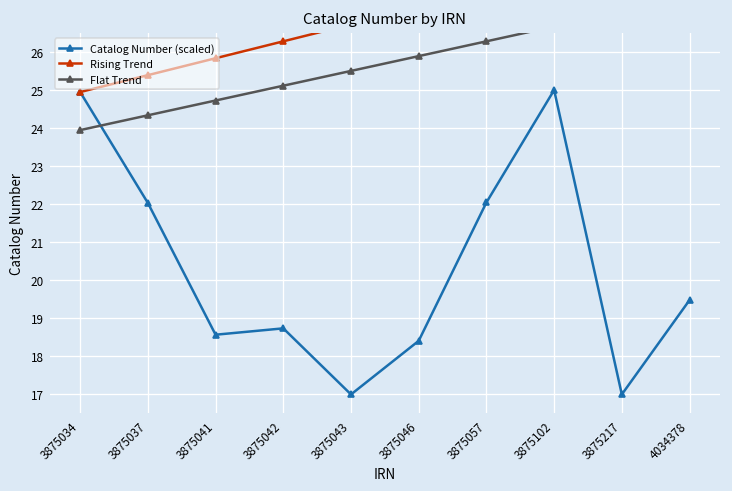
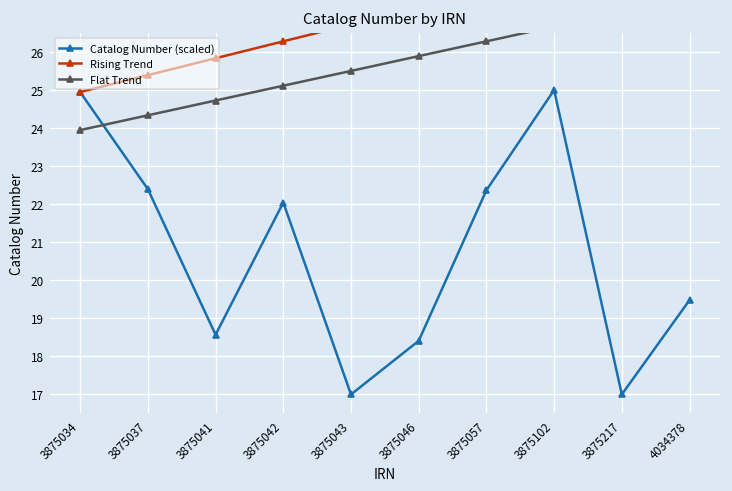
  {
    "Catalog Number (scaled)": {
-     "3875037": 22.0,
+     "3875037": 22.4,
      "3875041": 18.6,
-     "3875042": 18.7,
+     "3875042": 22.0,
      "3875043": 17.0,
      "3875046": 18.4,
-     "3875057": 22.0,
+     "3875057": 22.4,
      "3875102": 25.0,
      "3875217": 17.0,
      "4034378": 19.5
    },
    "Rising Trend": {
      "3875042": 26.3
    },
    "Flat Trend": {
      "3875034": 23.9,
      "3875037": 24.3,
      "3875041": 24.7,
      "3875042": 25.1,
      "3875043": 25.5,
      "3875046": 25.9,
      "3875057": 26.3
    }
  }
